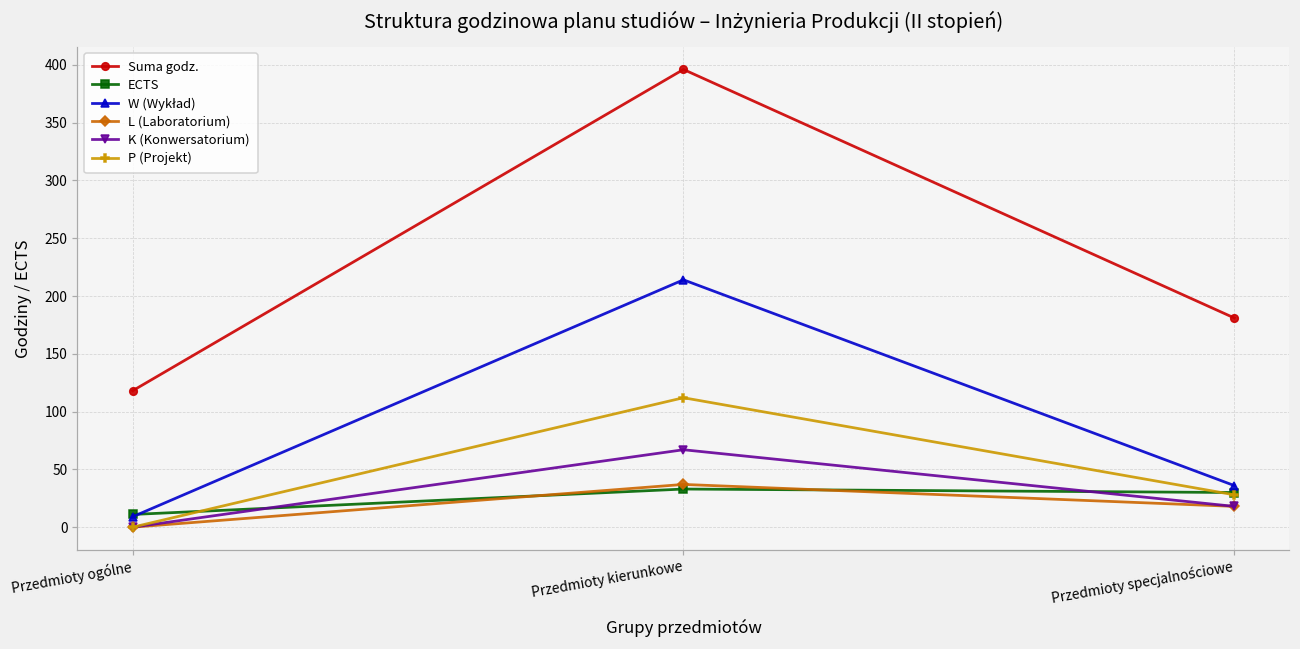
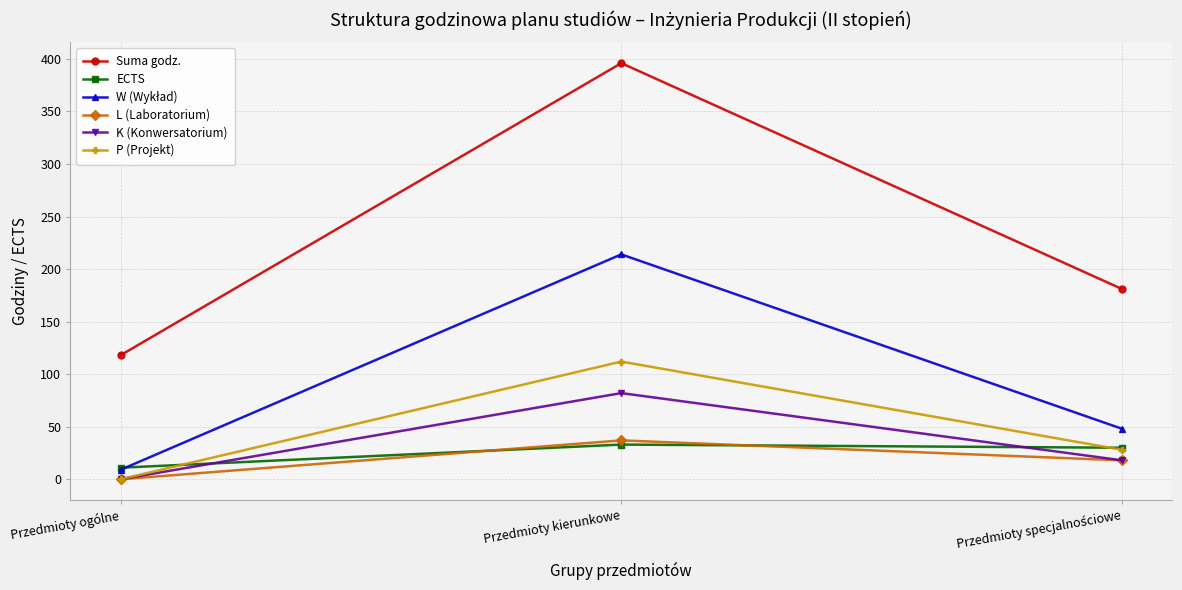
  {
    "Suma godz.": {
      "Przedmioty ogólne": 118,
      "Przedmioty kierunkowe": 396,
      "Przedmioty specjalnościowe": 181
    },
    "ECTS": {
      "Przedmioty kierunkowe": 33
    },
    "W (Wykład)": {
      "Przedmioty kierunkowe": 214,
-     "Przedmioty specjalnościowe": 36
+     "Przedmioty specjalnościowe": 48
    },
    "K (Konwersatorium)": {
-     "Przedmioty kierunkowe": 67
+     "Przedmioty kierunkowe": 82
    }
  }
